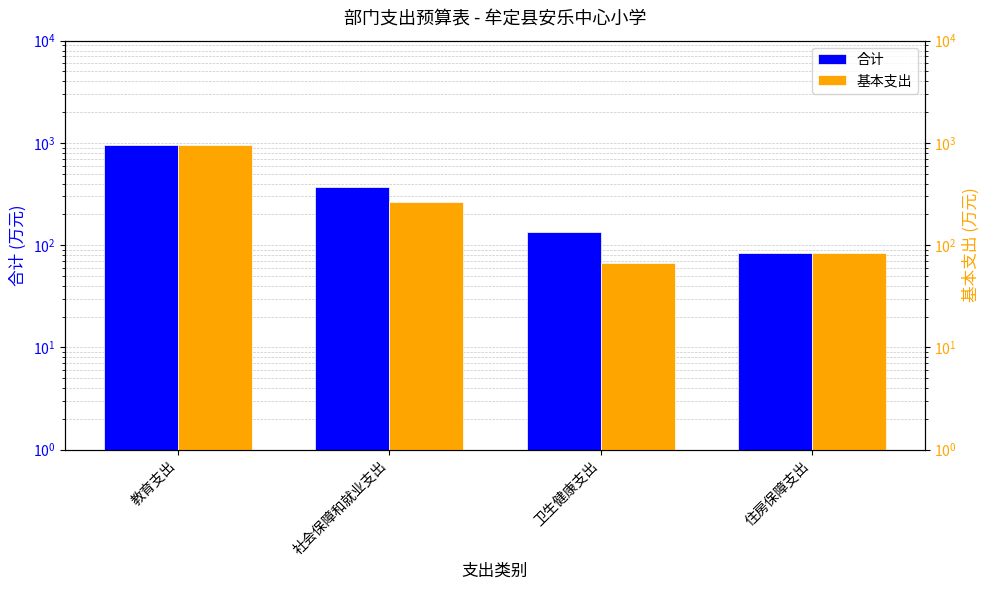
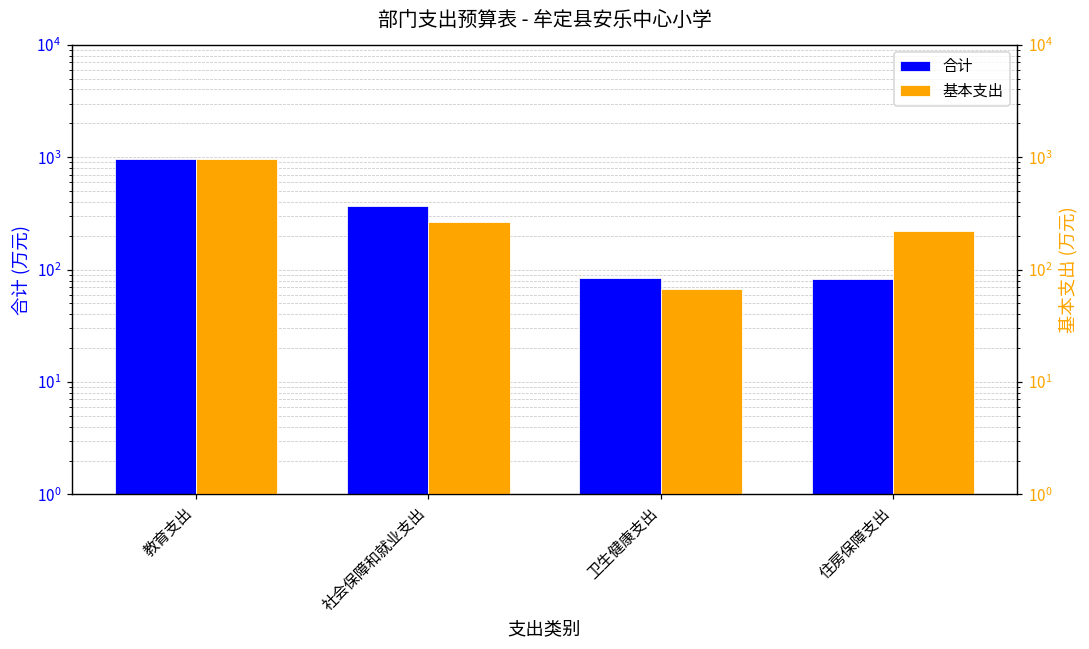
  {
    "合计": {
      "教育支出": 1000,
      "社会保障和就业支出": 370,
-     "卫生健康支出": 130,
+     "卫生健康支出": 80,
      "住房保障支出": 80
    },
    "基本支出": {
      "教育支出": 1000,
      "社会保障和就业支出": 270,
      "卫生健康支出": 70,
-     "住房保障支出": 80
+     "住房保障支出": 220
    }
  }
